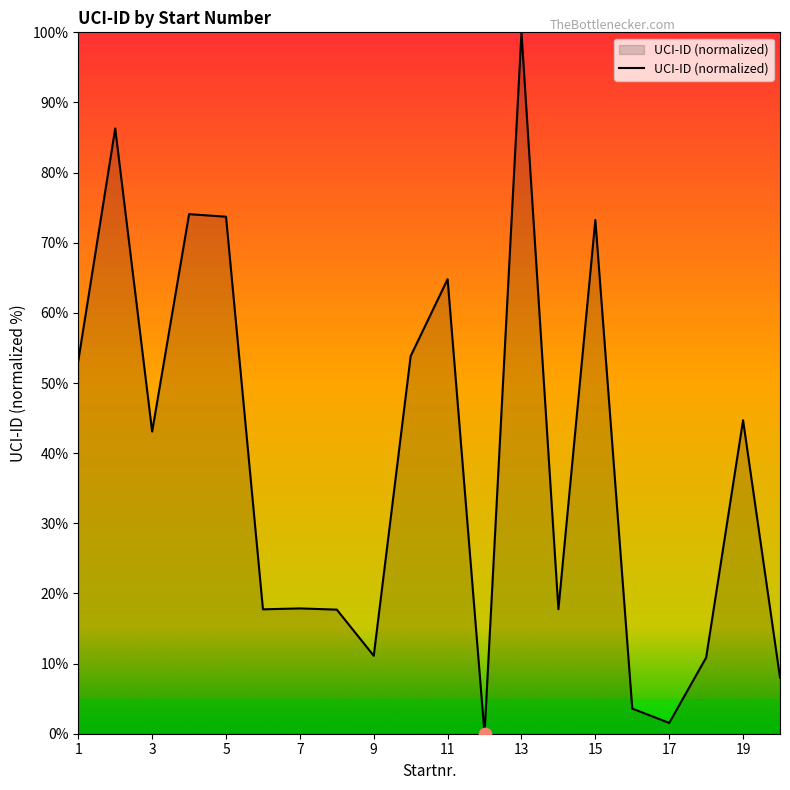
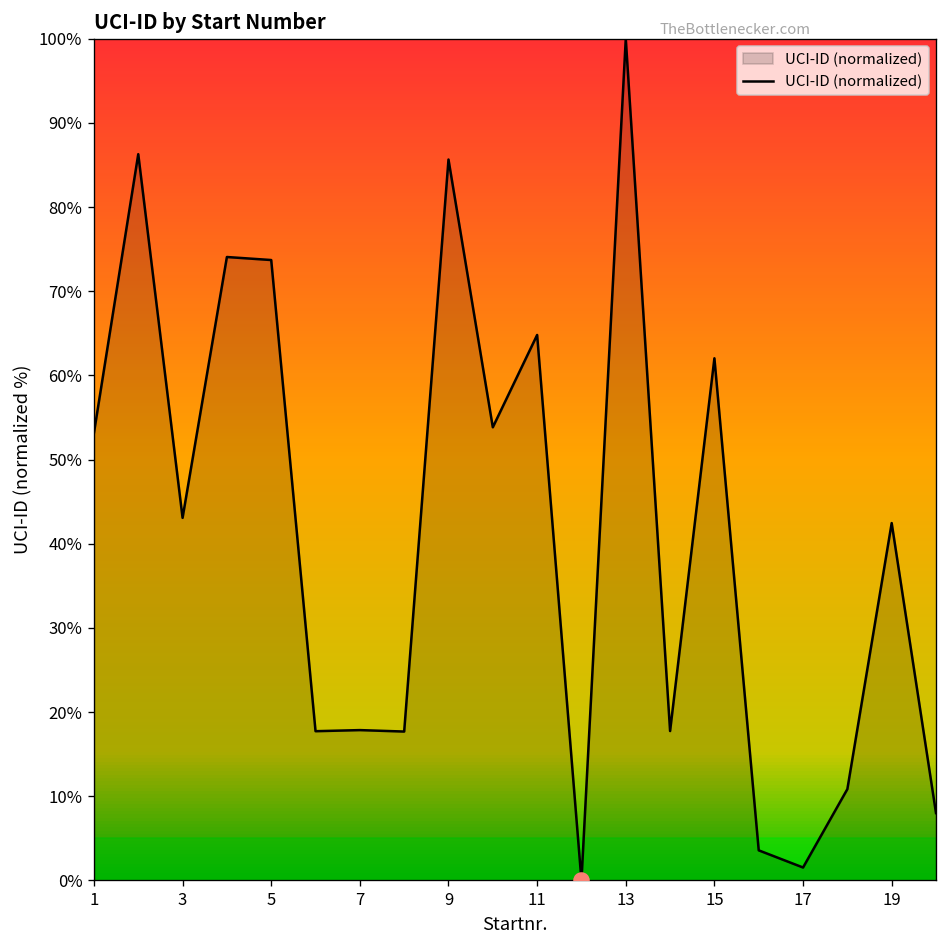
  {
    "UCI-ID (normalized)": {
      "1": "53%",
      "3": "43%",
      "5": "74%",
      "7": "18%",
-     "9": "11%",
+     "9": "86%",
      "11": "65%",
      "13": "100%",
-     "15": "73%",
-     "19": "45%"
+     "15": "62%",
+     "19": "42%"
    }
  }
